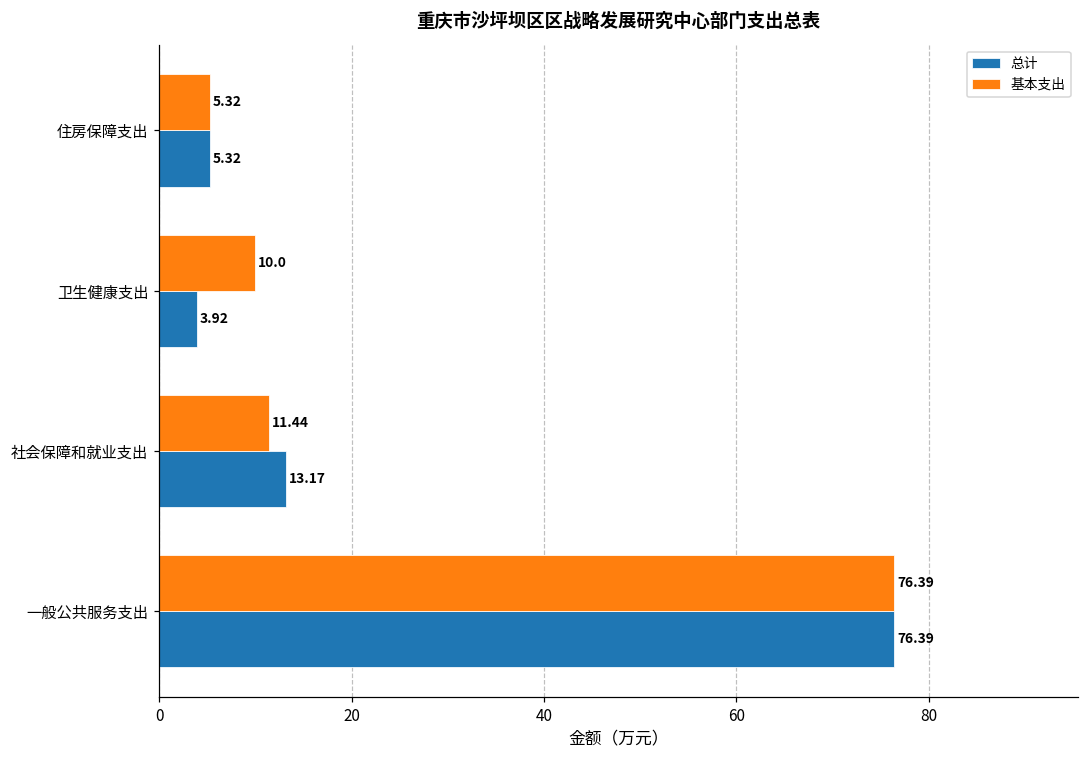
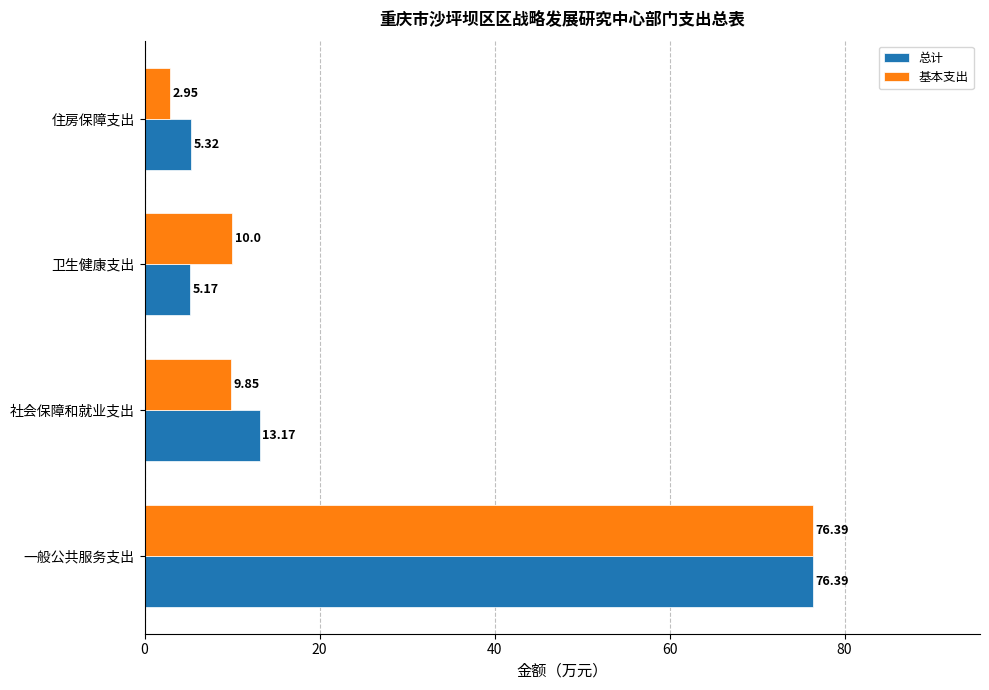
  {
    "总计": {
      "住房保障支出": 5.32,
-     "卫生健康支出": 3.92,
+     "卫生健康支出": 5.17,
      "社会保障和就业支出": 13.17,
      "一般公共服务支出": 76.39
    },
    "基本支出": {
-     "住房保障支出": 5.32,
+     "住房保障支出": 2.95,
      "卫生健康支出": 10.0,
-     "社会保障和就业支出": 11.44,
+     "社会保障和就业支出": 9.85,
      "一般公共服务支出": 76.39
    }
  }
